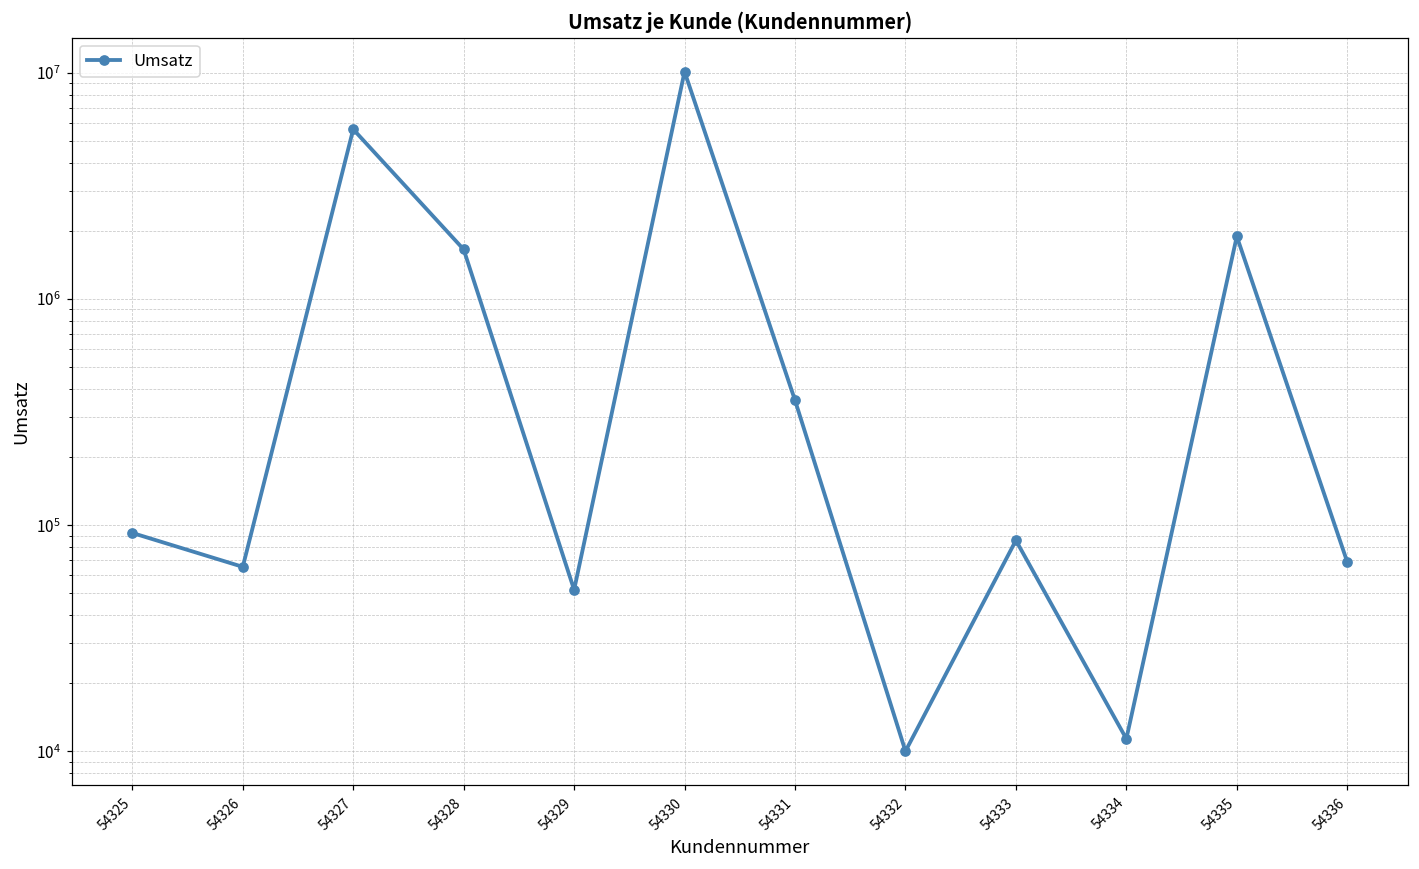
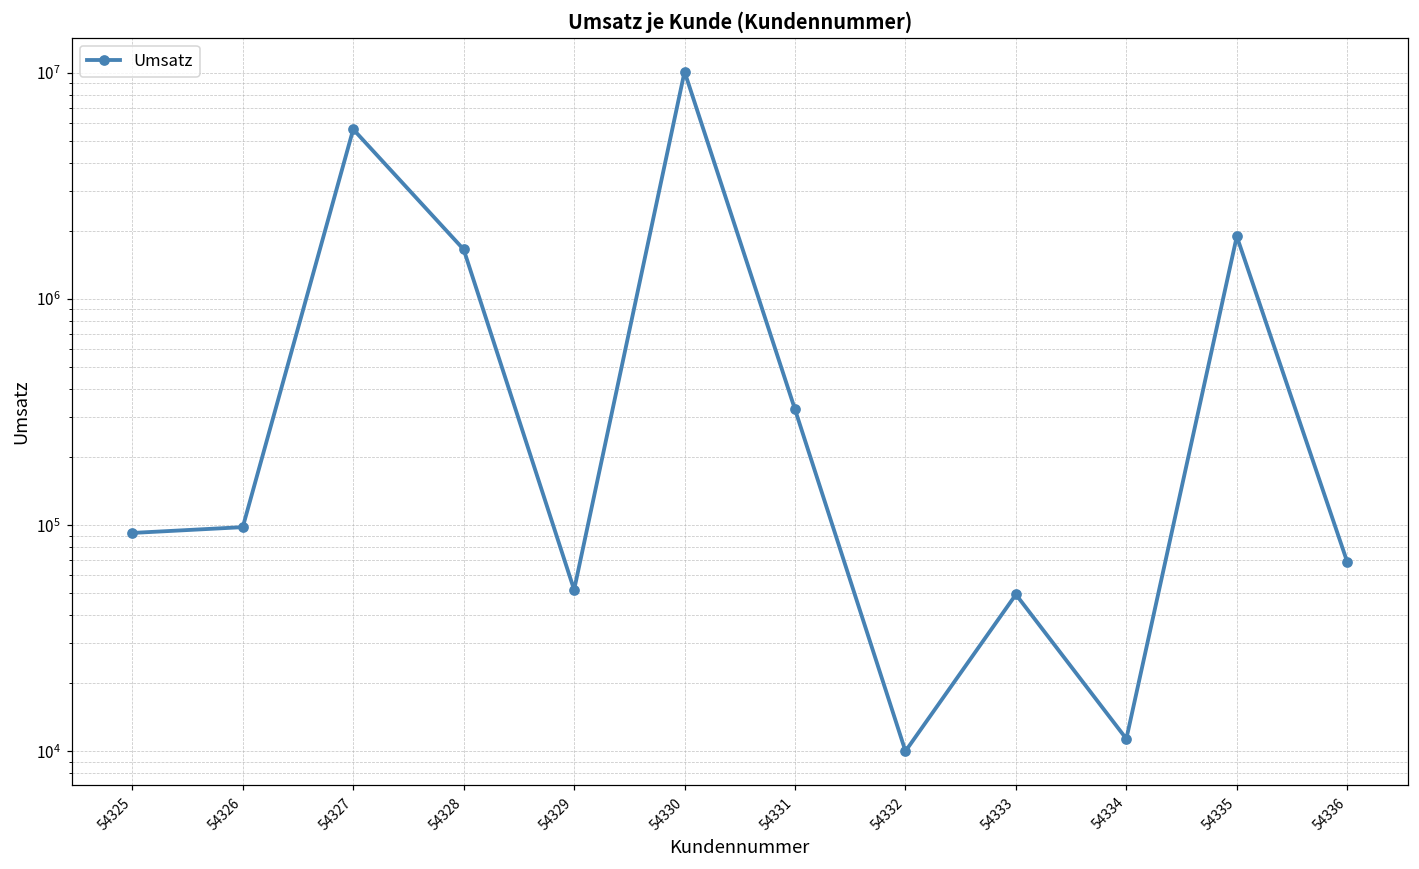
  {
    "54325": 90000,
-   "54326": 65000,
+   "54326": 100000,
    "54327": 5600000,
    "54328": 1700000,
    "54329": 52000,
    "54330": 10000000,
-   "54331": 360000,
+   "54331": 330000,
    "54332": 10000,
-   "54333": 86000,
+   "54333": 49000,
    "54334": 11000,
    "54335": 1900000,
    "54336": 69000
  }
